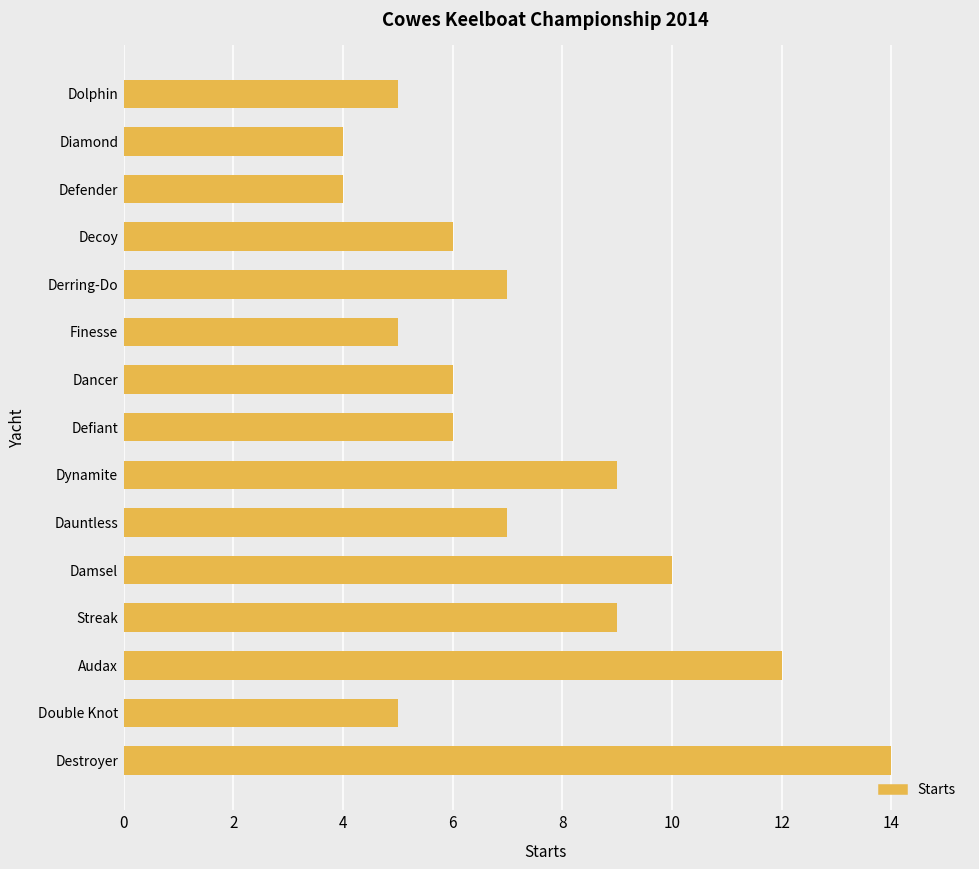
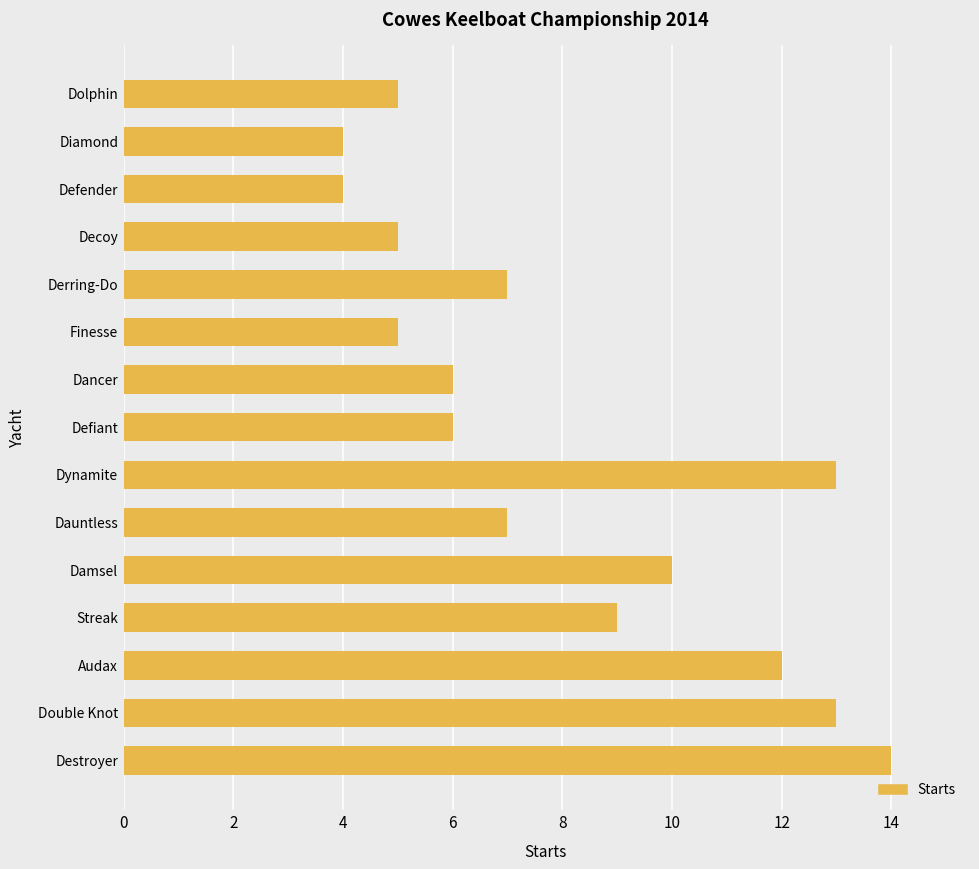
  {
    "Dolphin": 5,
    "Diamond": 4,
    "Defender": 4,
-   "Decoy": 6,
+   "Decoy": 5,
    "Derring-Do": 7,
    "Finesse": 5,
    "Dancer": 6,
    "Defiant": 6,
-   "Dynamite": 9,
+   "Dynamite": 13,
    "Dauntless": 7,
    "Damsel": 10,
    "Streak": 9,
    "Audax": 12,
-   "Double Knot": 5,
+   "Double Knot": 13,
    "Destroyer": 14
  }
